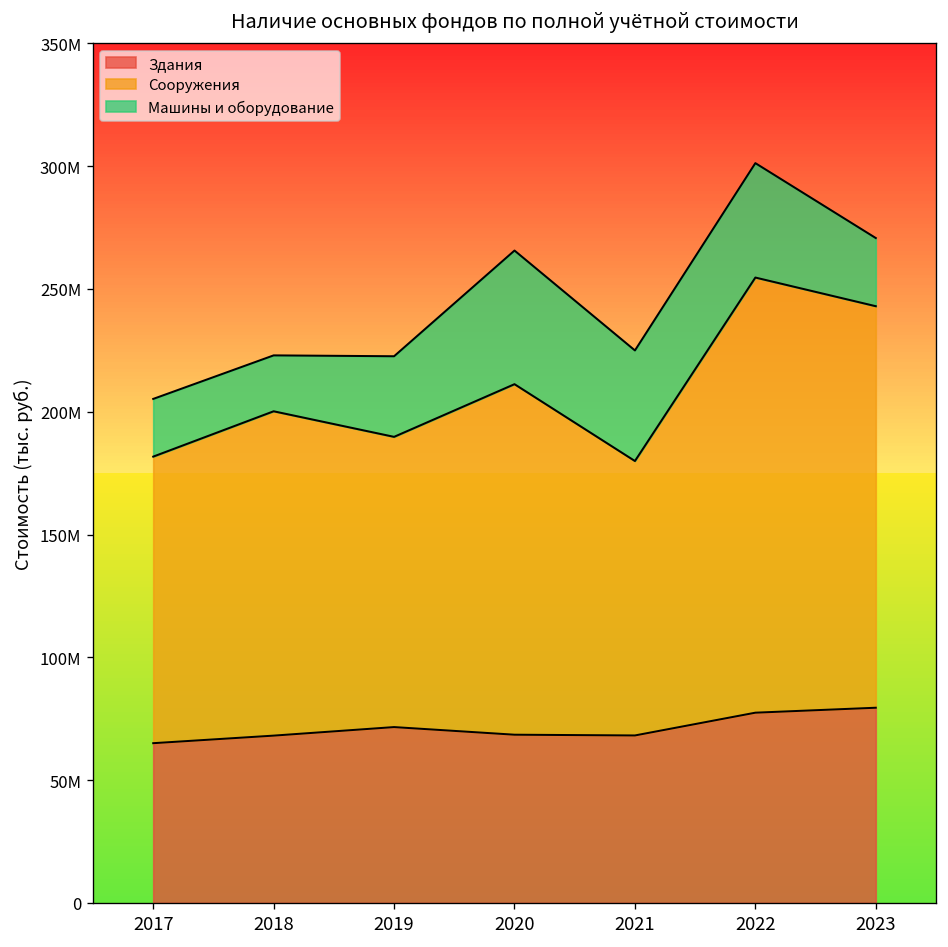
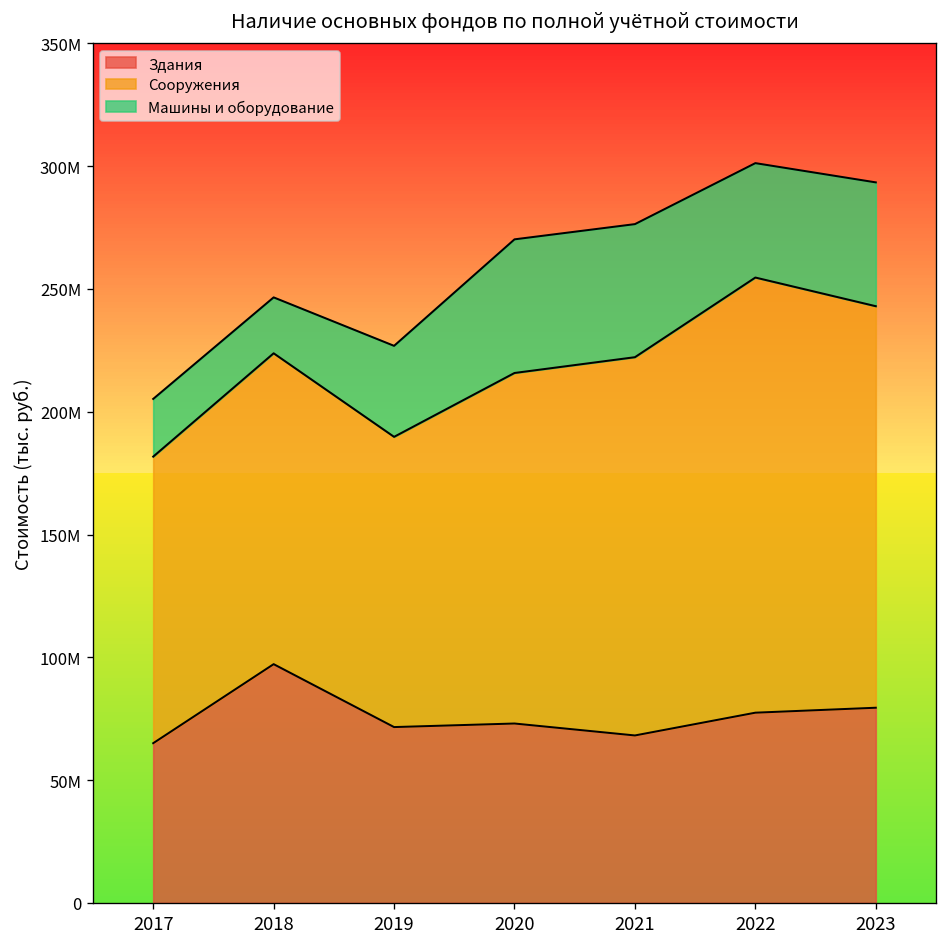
  {
    "Здания": {
      "2017": 65000000,
-     "2018": 68000000,
+     "2018": 97000000,
      "2019": 72000000,
-     "2020": 68000000,
+     "2020": 73000000,
      "2021": 68000000,
      "2022": 77000000,
      "2023": 79000000
    },
    "Сооружения": {
      "2017": 117000000,
-     "2018": 132000000,
+     "2018": 127000000,
      "2019": 118000000,
      "2020": 143000000,
-     "2021": 112000000,
+     "2021": 154000000,
      "2022": 177000000,
      "2023": 163000000
    },
    "Машины и оборудование": {
      "2017": 23000000,
      "2018": 23000000,
-     "2019": 33000000,
+     "2019": 37000000,
      "2020": 54000000,
-     "2021": 45000000,
+     "2021": 54000000,
      "2022": 47000000,
-     "2023": 28000000
+     "2023": 50000000
    }
  }
